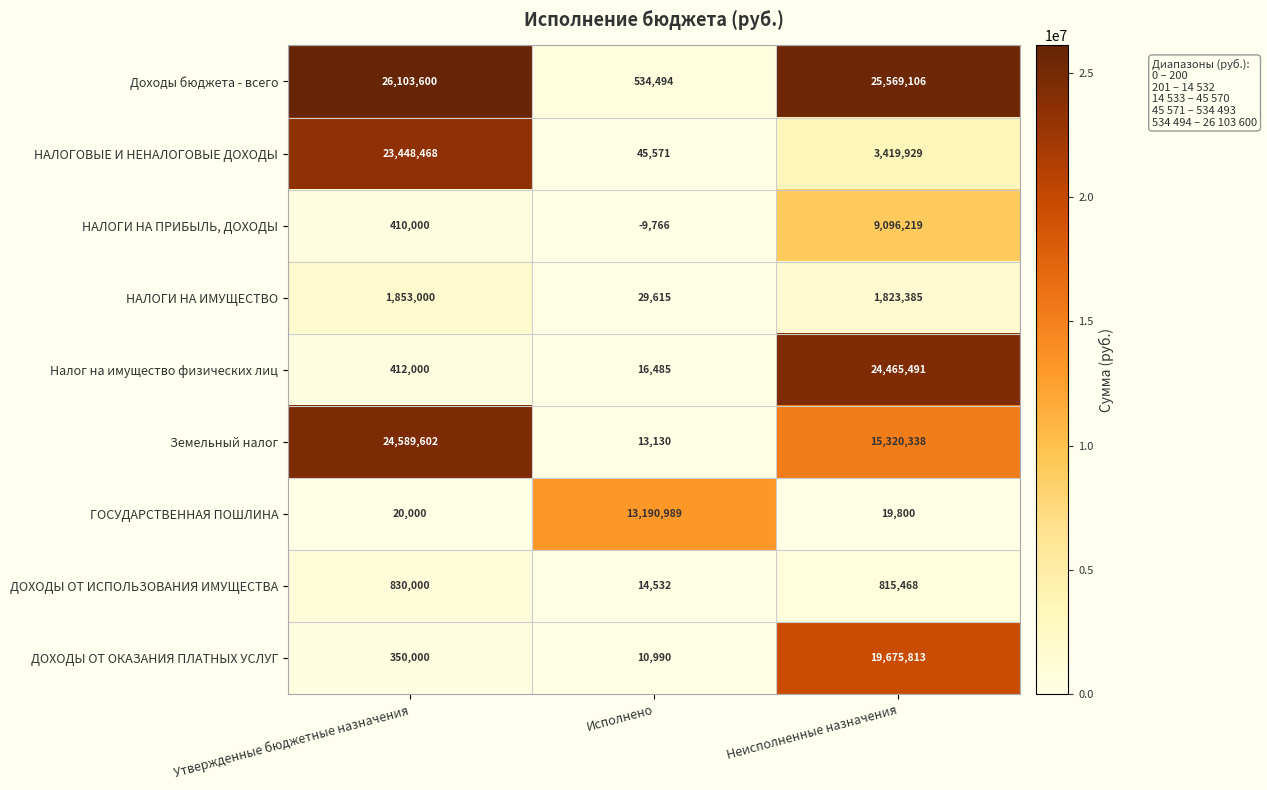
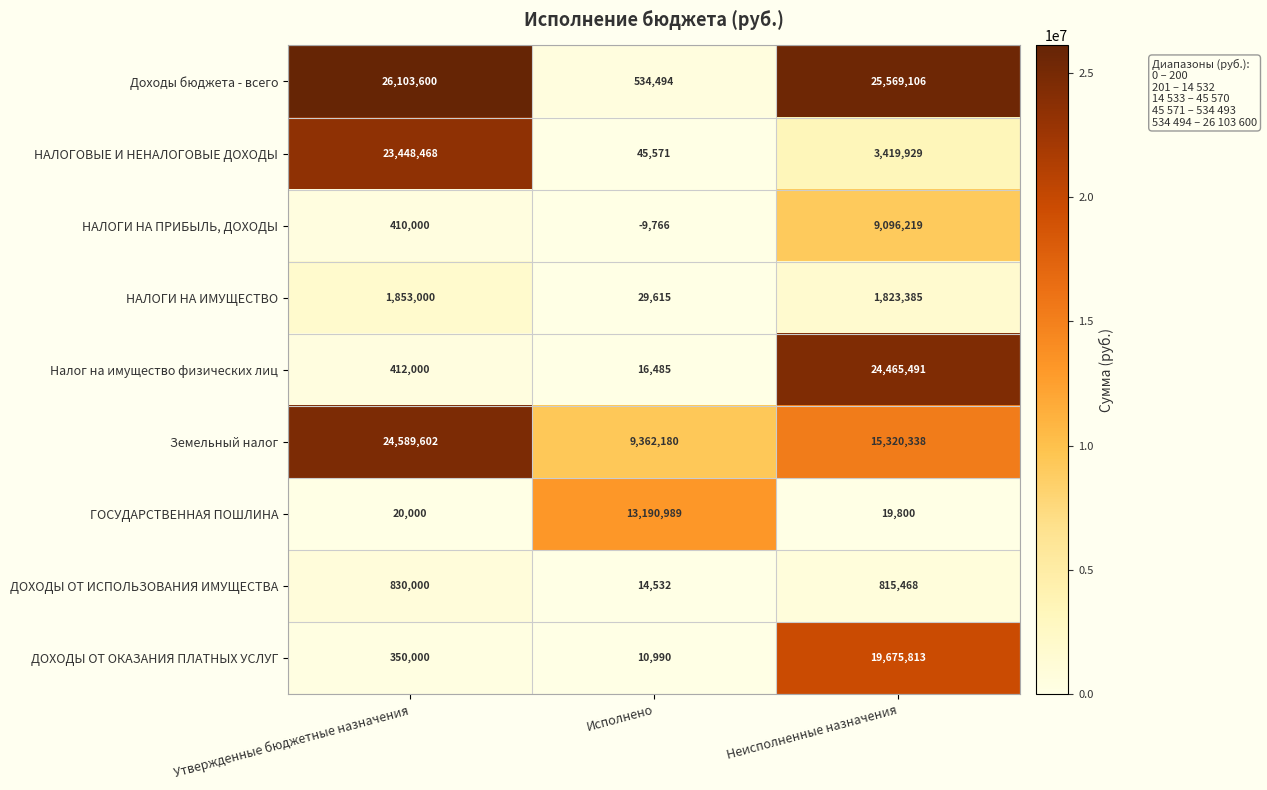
  {
    "Доходы бюджета - всего": {
      "Утвержденные бюджетные назначения": "26,103,600",
      "Исполнено": "534,494",
      "Неисполненные назначения": "25,569,106"
    },
    "НАЛОГОВЫЕ И НЕНАЛОГОВЫЕ ДОХОДЫ": {
      "Утвержденные бюджетные назначения": "23,448,468",
      "Исполнено": "45,571",
      "Неисполненные назначения": "3,419,929"
    },
    "НАЛОГИ НА ПРИБЫЛЬ, ДОХОДЫ": {
      "Утвержденные бюджетные назначения": "410,000",
      "Исполнено": "-9,766",
      "Неисполненные назначения": "9,096,219"
    },
    "НАЛОГИ НА ИМУЩЕСТВО": {
      "Утвержденные бюджетные назначения": "1,853,000",
      "Исполнено": "29,615",
      "Неисполненные назначения": "1,823,385"
    },
    "Налог на имущество физических лиц": {
      "Утвержденные бюджетные назначения": "412,000",
      "Исполнено": "16,485",
      "Неисполненные назначения": "24,465,491"
    },
    "Земельный налог": {
      "Утвержденные бюджетные назначения": "24,589,602",
-     "Исполнено": "13,130",
+     "Исполнено": "9,362,180",
      "Неисполненные назначения": "15,320,338"
    },
    "ГОСУДАРСТВЕННАЯ ПОШЛИНА": {
      "Утвержденные бюджетные назначения": "20,000",
      "Исполнено": "13,190,989",
      "Неисполненные назначения": "19,800"
    },
    "ДОХОДЫ ОТ ИСПОЛЬЗОВАНИЯ ИМУЩЕСТВА": {
      "Утвержденные бюджетные назначения": "830,000",
      "Исполнено": "14,532",
      "Неисполненные назначения": "815,468"
    },
    "ДОХОДЫ ОТ ОКАЗАНИЯ ПЛАТНЫХ УСЛУГ": {
      "Утвержденные бюджетные назначения": "350,000",
      "Исполнено": "10,990",
      "Неисполненные назначения": "19,675,813"
    }
  }
